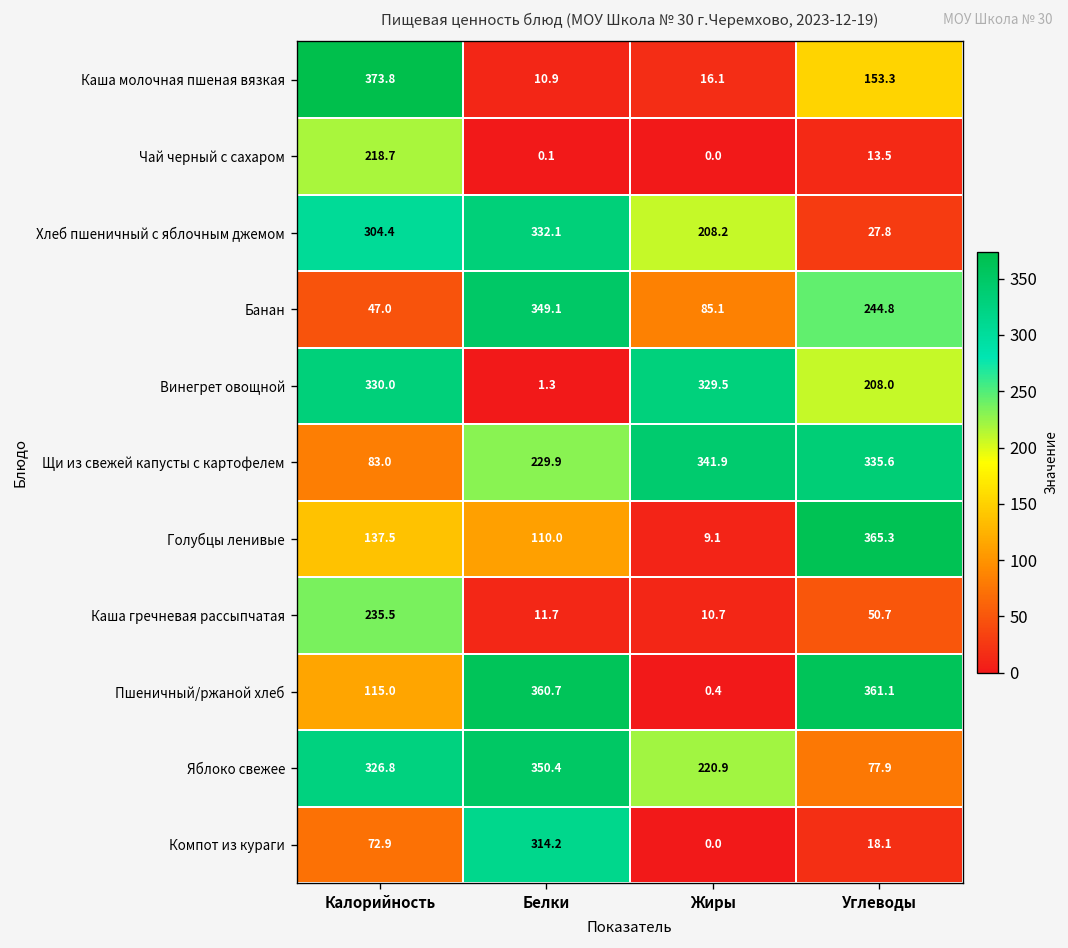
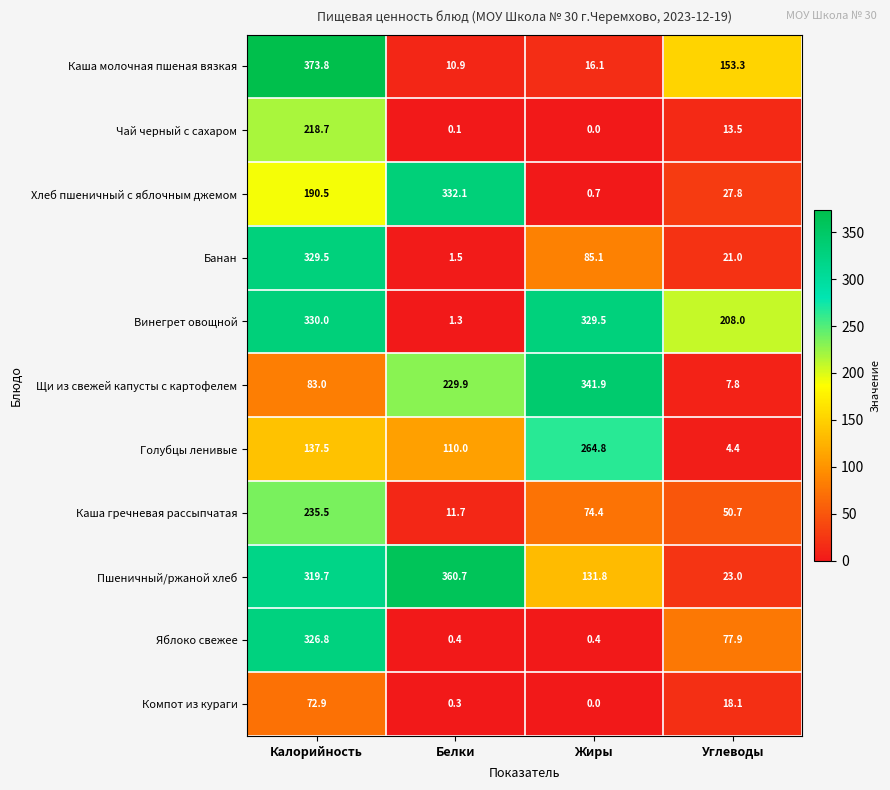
  {
    "Каша молочная пшеная вязкая": {
      "Калорийность": 373.8,
      "Белки": 10.9,
      "Жиры": 16.1,
      "Углеводы": 153.3
    },
    "Чай черный с сахаром": {
      "Калорийность": 218.7,
      "Белки": 0.1,
      "Жиры": 0.0,
      "Углеводы": 13.5
    },
    "Хлеб пшеничный с яблочным джемом": {
-     "Калорийность": 304.4,
+     "Калорийность": 190.5,
      "Белки": 332.1,
-     "Жиры": 208.2,
+     "Жиры": 0.7,
      "Углеводы": 27.8
    },
    "Банан": {
-     "Калорийность": 47.0,
-     "Белки": 349.1,
+     "Калорийность": 329.5,
+     "Белки": 1.5,
      "Жиры": 85.1,
-     "Углеводы": 244.8
+     "Углеводы": 21.0
    },
    "Винегрет овощной": {
      "Калорийность": 330.0,
      "Белки": 1.3,
      "Жиры": 329.5,
      "Углеводы": 208.0
    },
    "Щи из свежей капусты с картофелем": {
      "Калорийность": 83.0,
      "Белки": 229.9,
      "Жиры": 341.9,
-     "Углеводы": 335.6
+     "Углеводы": 7.8
    },
    "Голубцы ленивые": {
      "Калорийность": 137.5,
      "Белки": 110.0,
-     "Жиры": 9.1,
-     "Углеводы": 365.3
+     "Жиры": 264.8,
+     "Углеводы": 4.4
    },
    "Каша гречневая рассыпчатая": {
      "Калорийность": 235.5,
      "Белки": 11.7,
-     "Жиры": 10.7,
+     "Жиры": 74.4,
      "Углеводы": 50.7
    },
    "Пшеничный/ржаной хлеб": {
-     "Калорийность": 115.0,
+     "Калорийность": 319.7,
      "Белки": 360.7,
-     "Жиры": 0.4,
-     "Углеводы": 361.1
+     "Жиры": 131.8,
+     "Углеводы": 23.0
    },
    "Яблоко свежее": {
      "Калорийность": 326.8,
-     "Белки": 350.4,
-     "Жиры": 220.9,
+     "Белки": 0.4,
+     "Жиры": 0.4,
      "Углеводы": 77.9
    },
    "Компот из кураги": {
      "Калорийность": 72.9,
-     "Белки": 314.2,
+     "Белки": 0.3,
      "Жиры": 0.0,
      "Углеводы": 18.1
    }
  }
